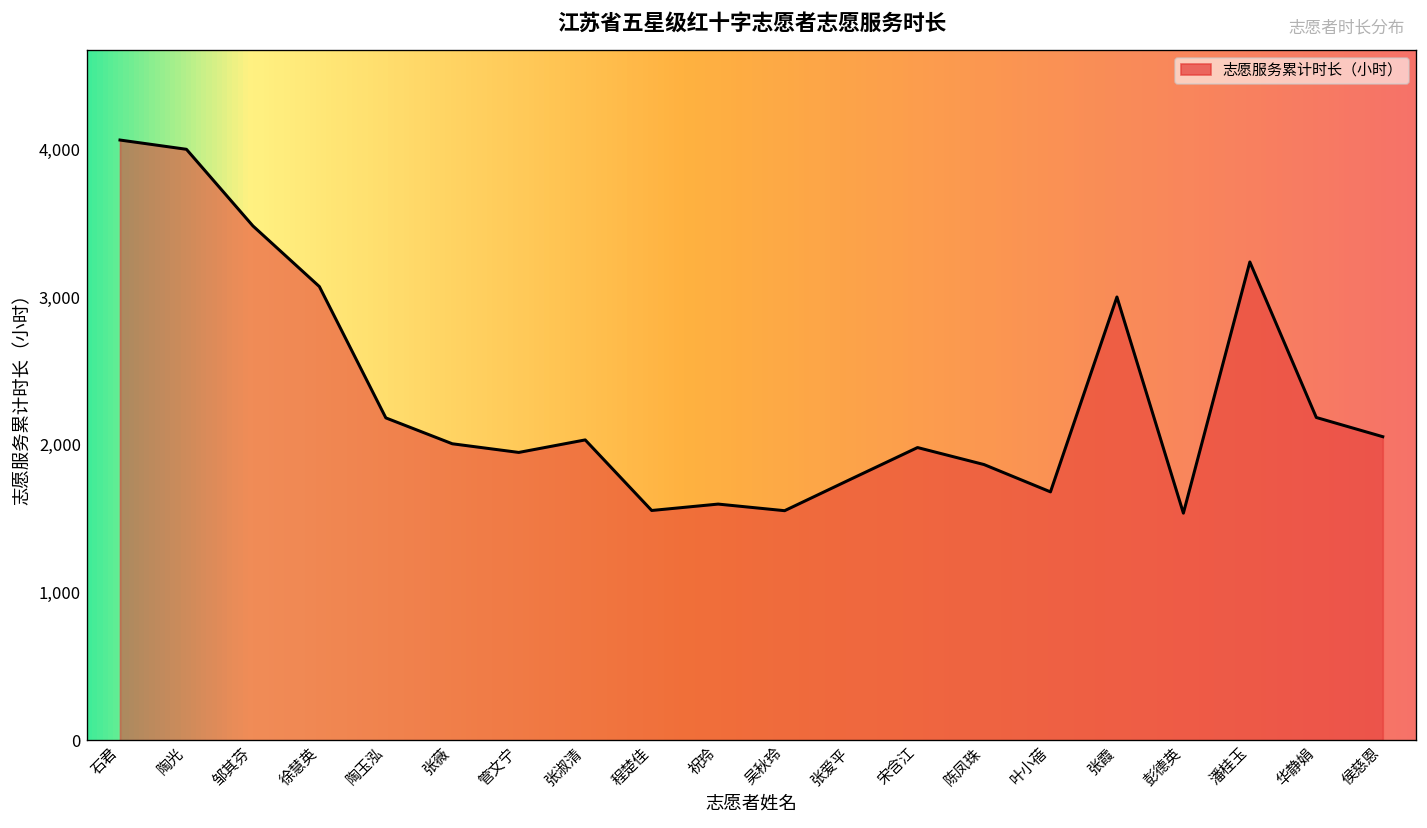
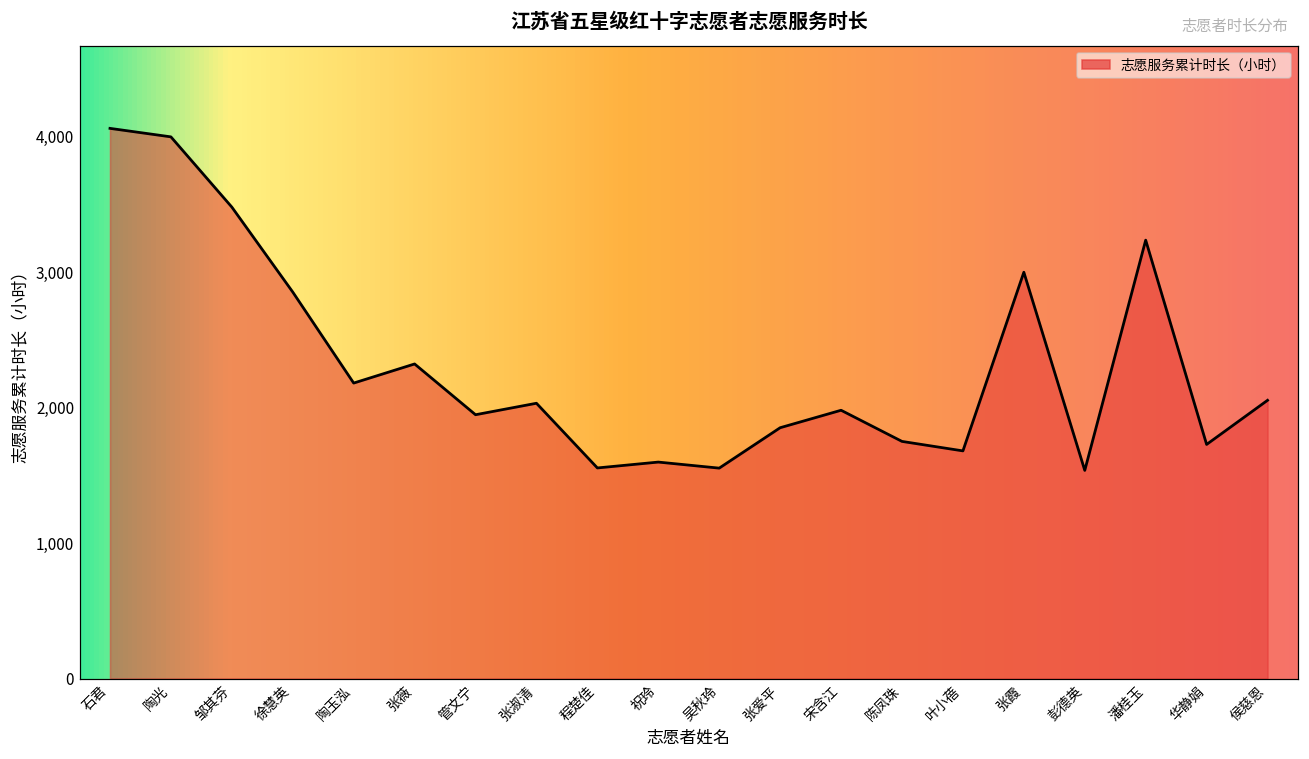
  {
    "石君": "4,060",
    "陶光": "4,000",
    "邹其芬": "3,480",
-   "徐慧英": "3,070",
+   "徐慧英": "2,850",
    "陶玉泓": "2,180",
-   "张薇": "2,010",
+   "张薇": "2,320",
    "管文宁": "1,950",
    "张淑清": "2,030",
    "程楚佳": "1,560",
    "祝玲": "1,600",
    "吴秋玲": "1,550",
-   "张爱平": "1,770",
+   "张爱平": "1,850",
    "宋含江": "1,980",
-   "陈凤珠": "1,870",
+   "陈凤珠": "1,750",
    "叶小蓓": "1,680",
    "张霞": "3,000",
    "彭德英": "1,540",
    "潘桂玉": "3,240",
-   "华静娟": "2,180",
+   "华静娟": "1,730",
    "侯慈恩": "2,050"
  }
